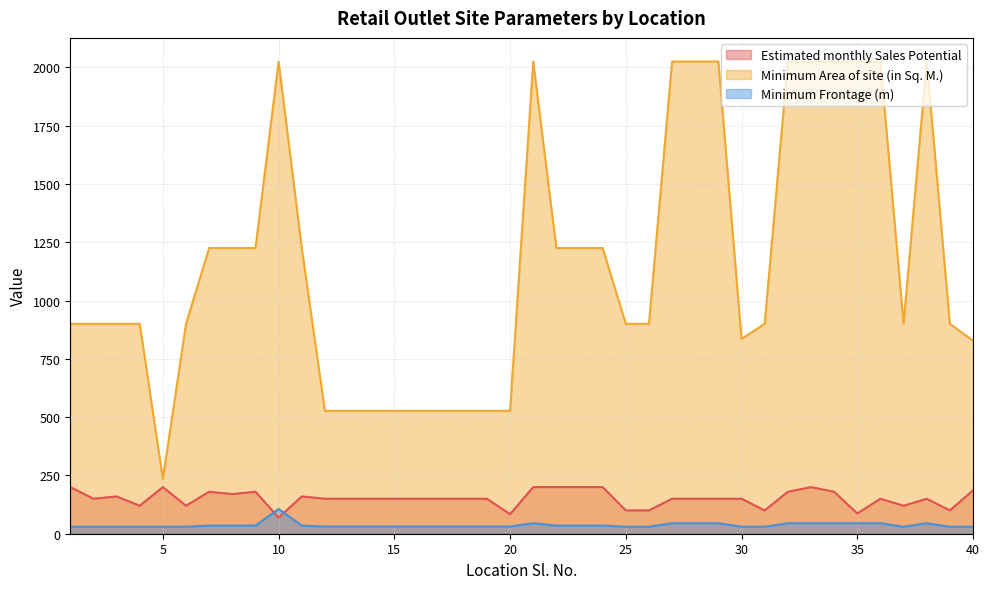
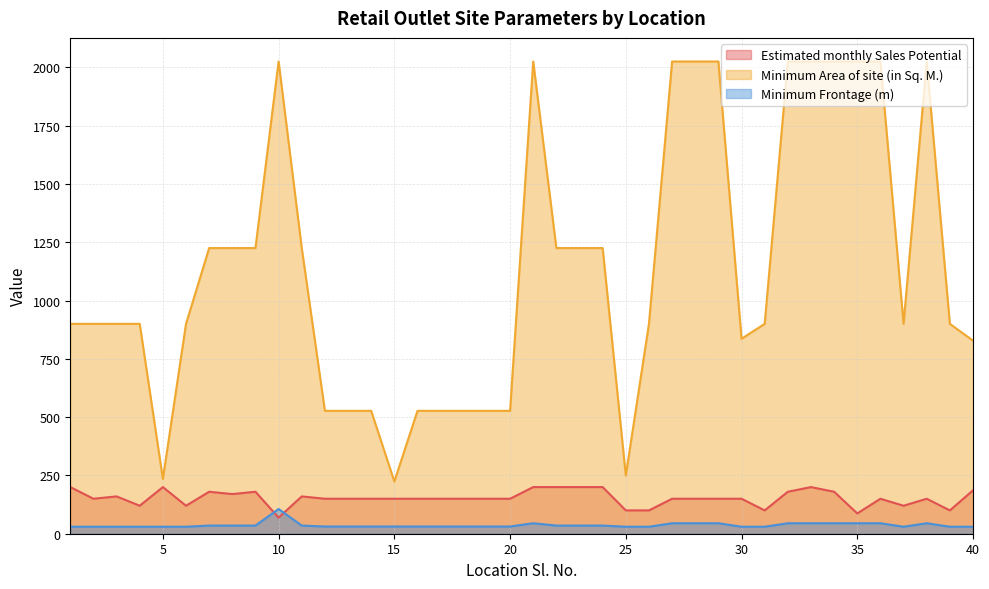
  {
    "Estimated monthly Sales Potential": {
      "5": 200,
      "10": 70,
      "15": 150,
-     "20": 80,
+     "20": 150,
      "25": 100,
      "30": 150,
      "35": 90,
      "40": 190
    },
    "Minimum Area of site (in Sq. M.)": {
      "5": 240,
      "10": 2030,
-     "15": 530,
+     "15": 220,
      "20": 530,
-     "25": 900,
+     "25": 250,
      "30": 840,
      "40": 830
    },
    "Minimum Frontage (m)": {
      "5": 30,
      "10": 110,
      "15": 30,
      "20": 30,
      "25": 30,
      "30": 30,
      "35": 50,
      "40": 30
    }
  }
